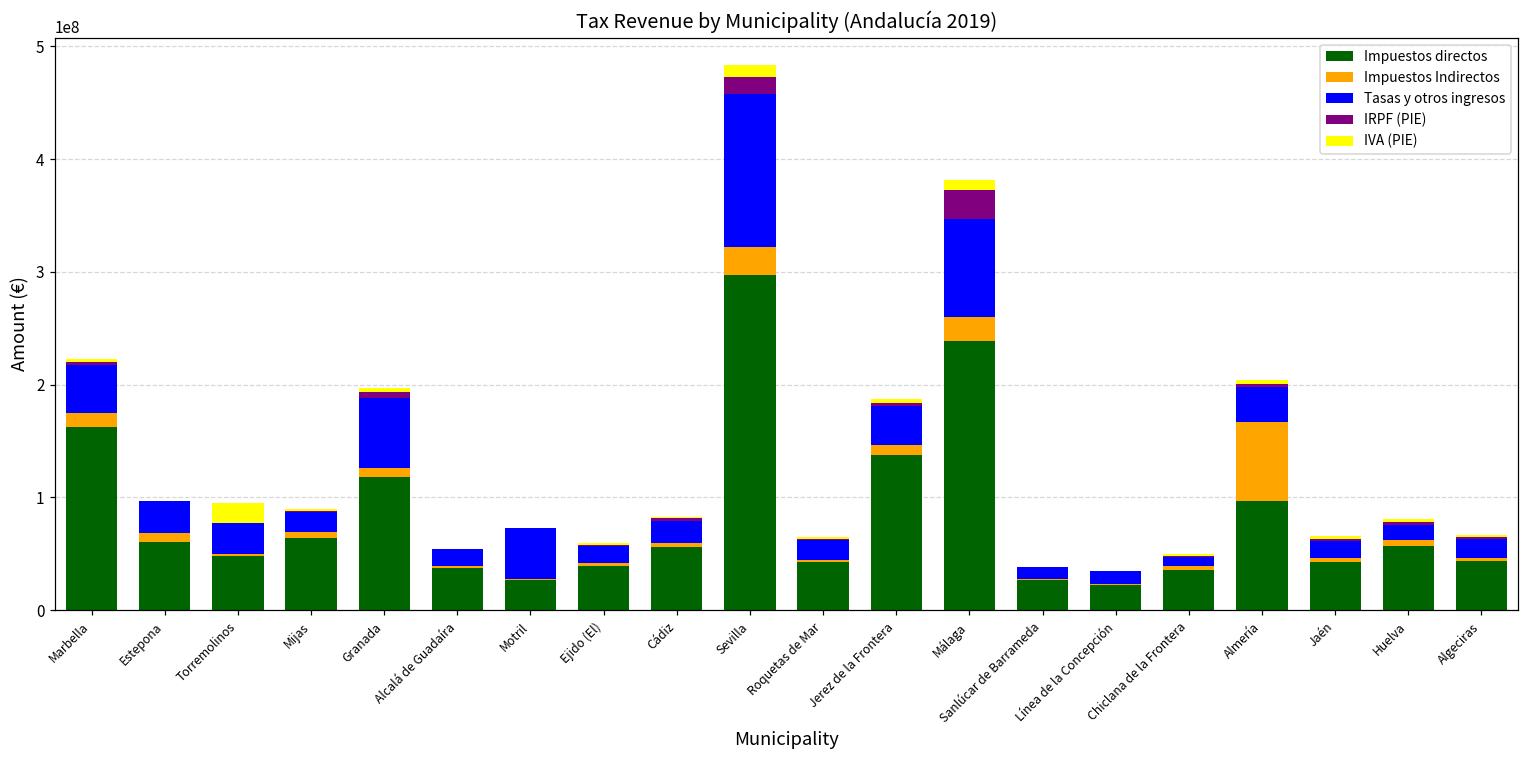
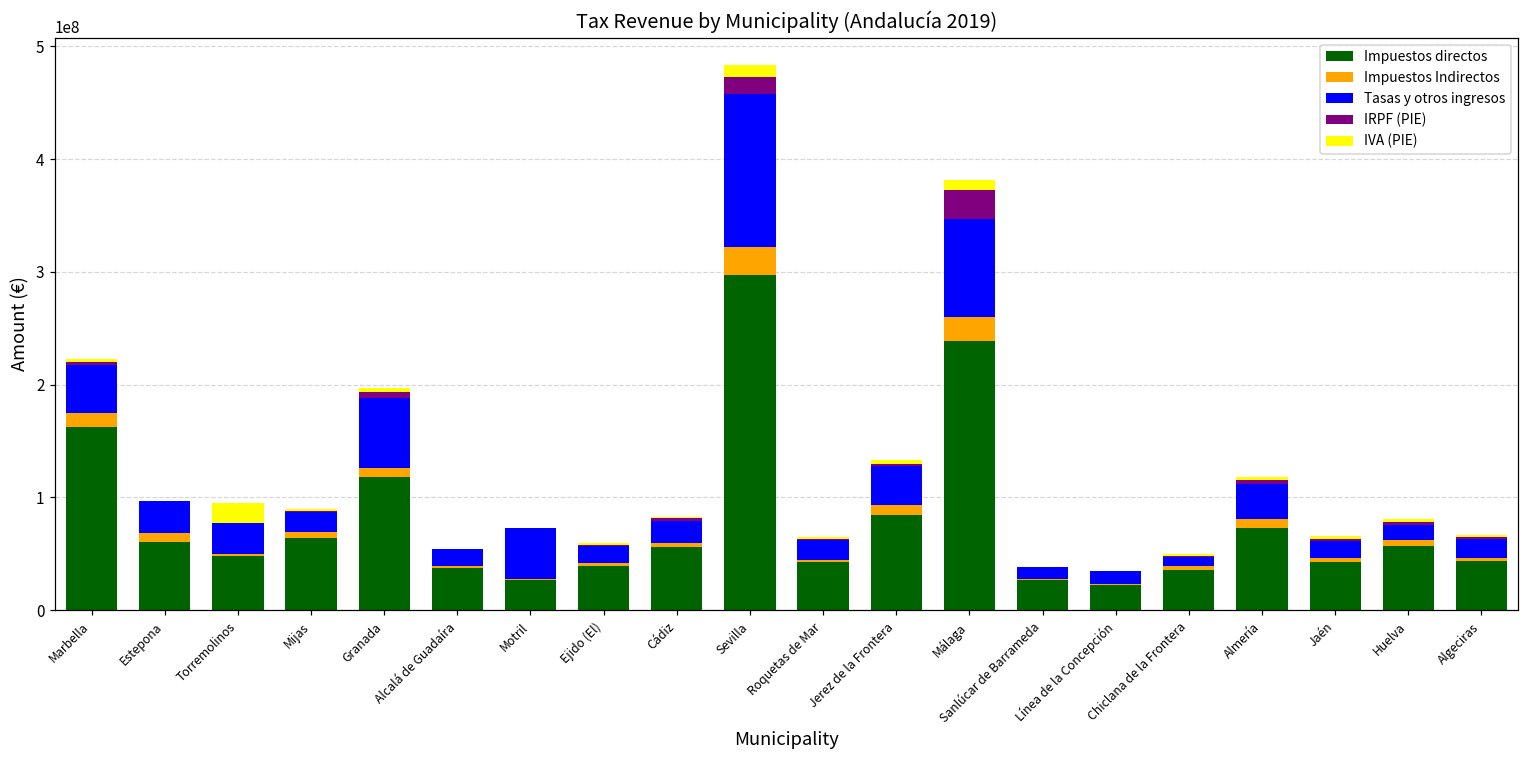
  {
    "Impuestos directos": {
      "Marbella": 162000000,
      "Estepona": 60000000,
      "Torremolinos": 48000000,
      "Mijas": 64000000,
      "Granada": 118000000,
      "Alcalá de Guadaíra": 37000000,
      "Motril": 27000000,
      "Ejido (El)": 39000000,
      "Cádiz": 56000000,
      "Sevilla": 297000000,
      "Roquetas de Mar": 43000000,
-     "Jerez de la Frontera": 138000000,
+     "Jerez de la Frontera": 84000000,
      "Málaga": 238000000,
      "Sanlúcar de Barrameda": 27000000,
      "Línea de la Concepción": 23000000,
      "Chiclana de la Frontera": 36000000,
-     "Almería": 96000000,
+     "Almería": 73000000,
      "Jaén": 42000000,
      "Huelva": 57000000,
      "Algeciras": 43000000
    },
    "Impuestos Indirectos": {
      "Marbella": 12000000,
      "Estepona": 8000000,
      "Mijas": 5000000,
      "Granada": 8000000,
      "Ejido (El)": 3000000,
      "Cádiz": 4000000,
      "Sevilla": 25000000,
      "Jerez de la Frontera": 9000000,
      "Málaga": 22000000,
      "Chiclana de la Frontera": 3000000,
-     "Almería": 70000000,
+     "Almería": 8000000,
      "Jaén": 4000000,
      "Huelva": 5000000,
      "Algeciras": 3000000
    },
    "Tasas y otros ingresos": {
      "Marbella": 43000000,
      "Estepona": 29000000,
      "Torremolinos": 28000000,
      "Mijas": 18000000,
      "Granada": 61000000,
      "Alcalá de Guadaíra": 16000000,
      "Motril": 45000000,
      "Ejido (El)": 15000000,
      "Cádiz": 19000000,
      "Sevilla": 135000000,
      "Roquetas de Mar": 17000000,
      "Jerez de la Frontera": 34000000,
      "Málaga": 86000000,
      "Sanlúcar de Barrameda": 11000000,
      "Línea de la Concepción": 11000000,
      "Chiclana de la Frontera": 8000000,
      "Almería": 31000000,
      "Jaén": 15000000,
      "Huelva": 14000000,
      "Algeciras": 17000000
    },
    "IRPF (PIE)": {
      "Marbella": 3000000,
      "Estepona": 0,
      "Torremolinos": 0,
      "Granada": 6000000,
      "Alcalá de Guadaíra": 0,
      "Motril": 0,
      "Cádiz": 2000000,
      "Sevilla": 16000000,
      "Jerez de la Frontera": 3000000,
      "Málaga": 26000000,
      "Sanlúcar de Barrameda": 0,
      "Línea de la Concepción": 0,
      "Almería": 3000000
    },
    "IVA (PIE)": {
      "Estepona": 0,
      "Torremolinos": 17000000,
      "Granada": 3000000,
      "Alcalá de Guadaíra": 0,
      "Motril": 0,
      "Sevilla": 11000000,
      "Jerez de la Frontera": 3000000,
      "Málaga": 9000000,
      "Sanlúcar de Barrameda": 0,
      "Línea de la Concepción": 0,
      "Almería": 3000000
    }
  }
